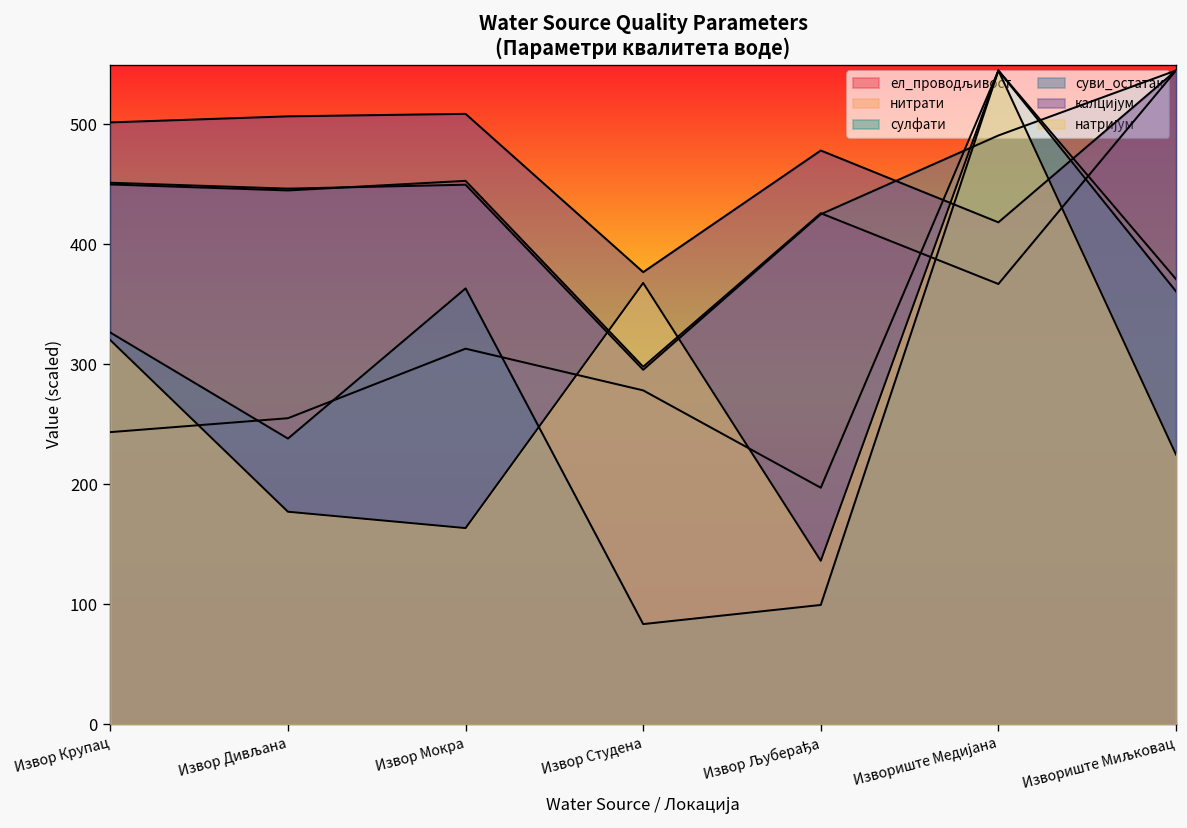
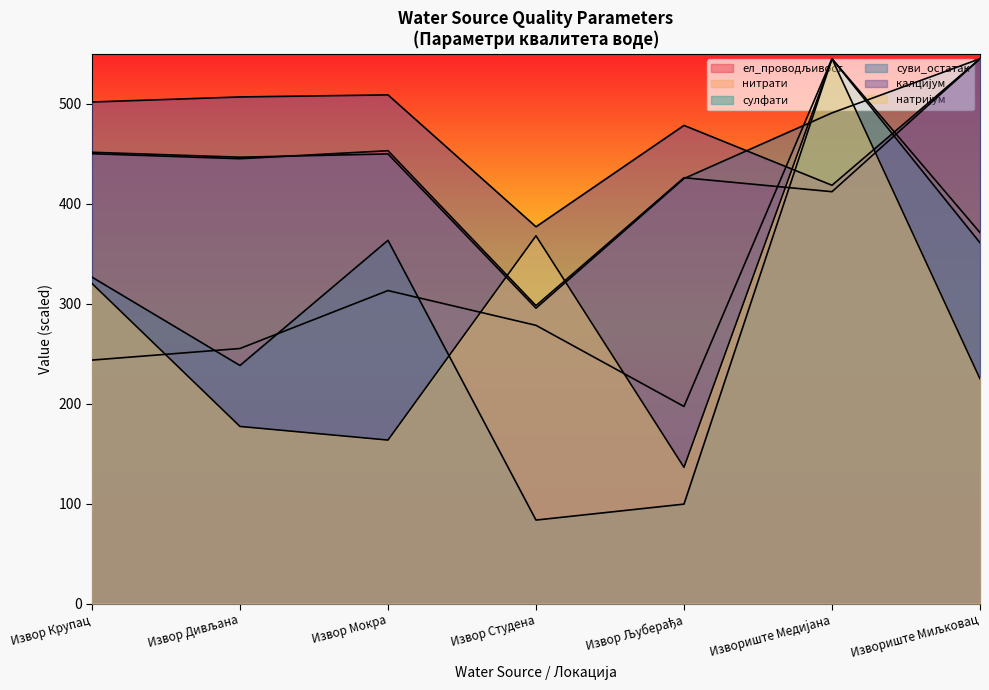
  {
    "ел_проводљивост": {
      "Извор Мокра": 450,
      "Извор Студена": 300,
-     "Извориште Медиjана": 370
+     "Извориште Медиjана": 410
    }
  }
